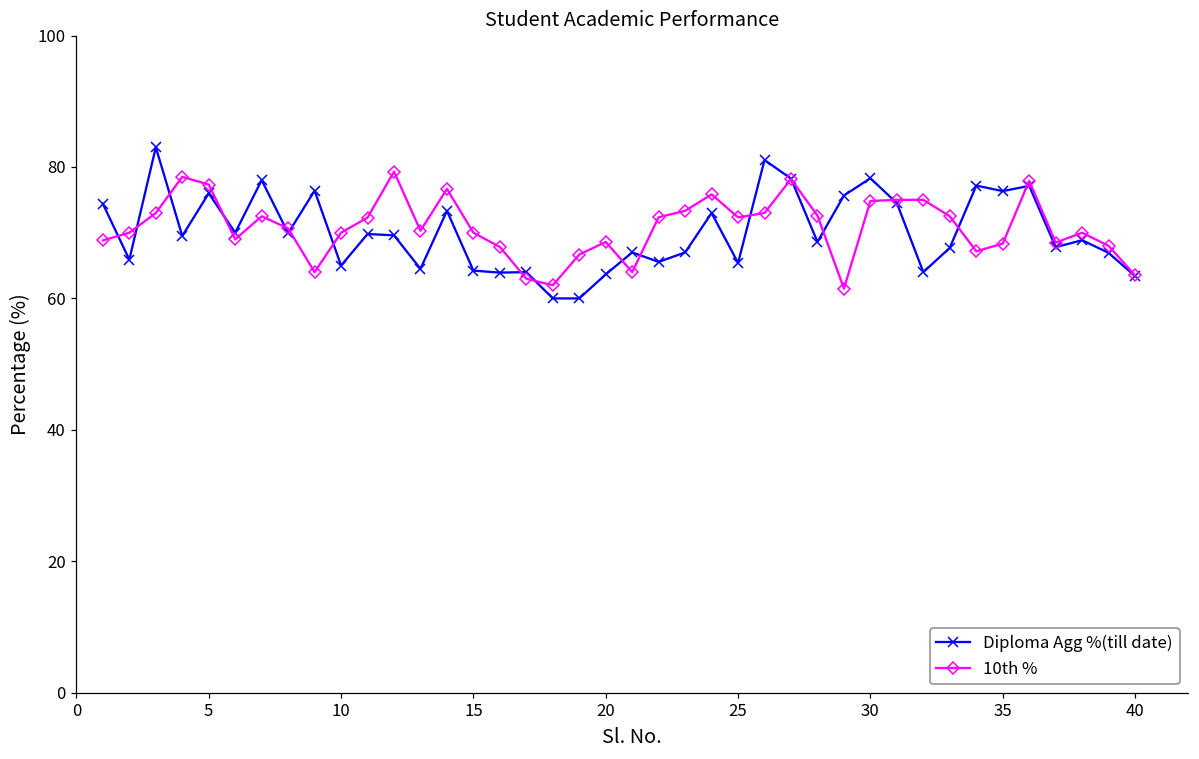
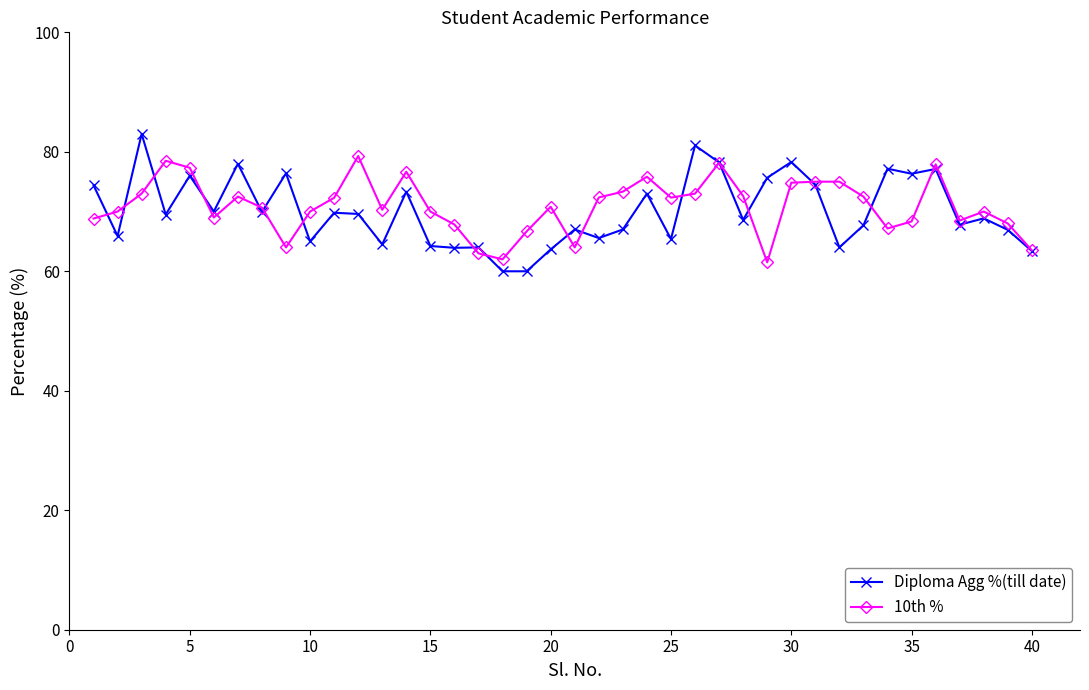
  {
    "Diploma Agg %(till date)": {
      "5": 76,
      "10": 65,
      "15": 64,
      "20": 64,
      "25": 65,
      "30": 78,
      "35": 76
    },
    "10th %": {
      "5": 77,
      "10": 70,
      "15": 70,
-     "20": 69,
+     "20": 71,
      "25": 72,
      "30": 75,
      "35": 68
    }
  }
